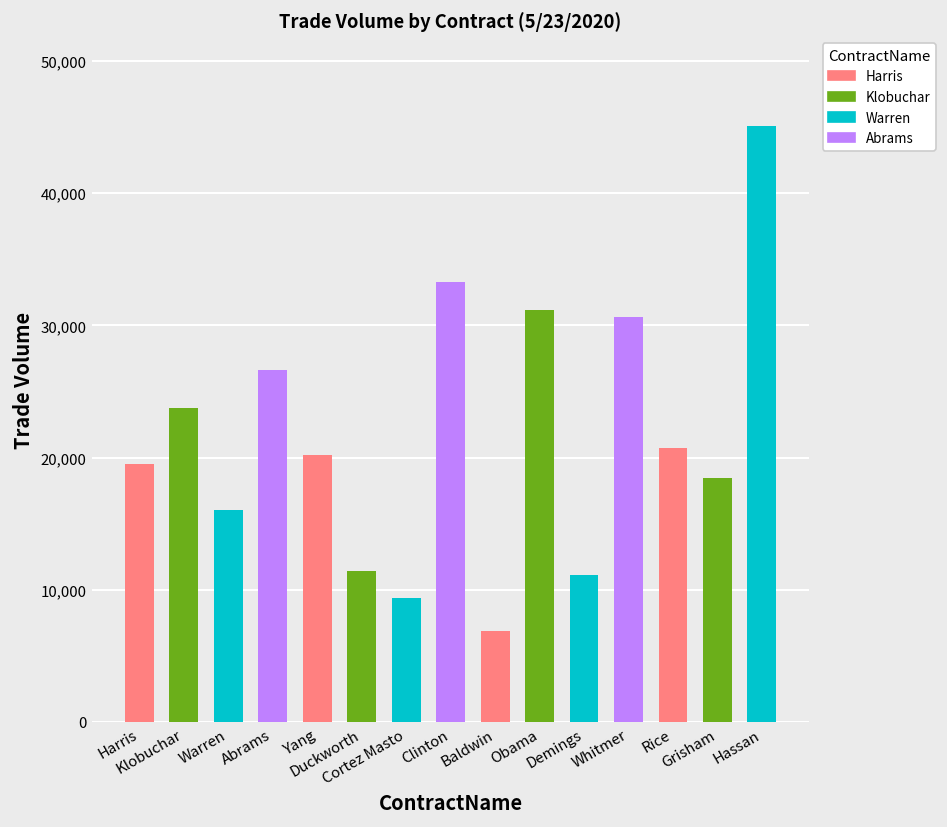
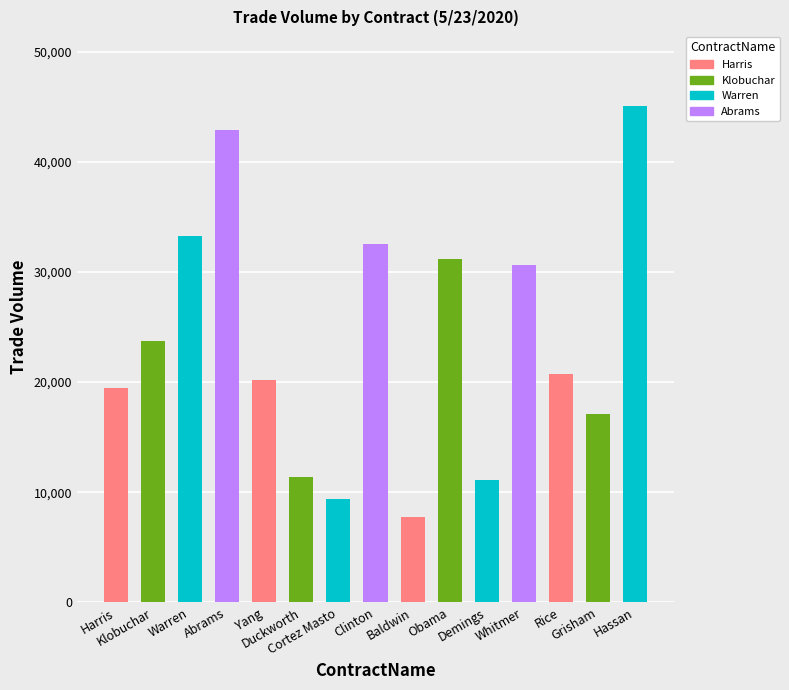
  {
    "Harris": "19,500",
    "Klobuchar": "23,800",
-   "Warren": "16,100",
-   "Abrams": "26,700",
+   "Warren": "33,300",
+   "Abrams": "42,900",
    "Yang": "20,200",
    "Duckworth": "11,400",
    "Cortez Masto": "9,400",
-   "Clinton": "33,300",
-   "Baldwin": "6,800",
+   "Clinton": "32,500",
+   "Baldwin": "7,800",
    "Obama": "31,200",
    "Demings": "11,100",
    "Whitmer": "30,600",
    "Rice": "20,700",
-   "Grisham": "18,500",
+   "Grisham": "17,100",
    "Hassan": "45,100"
  }
